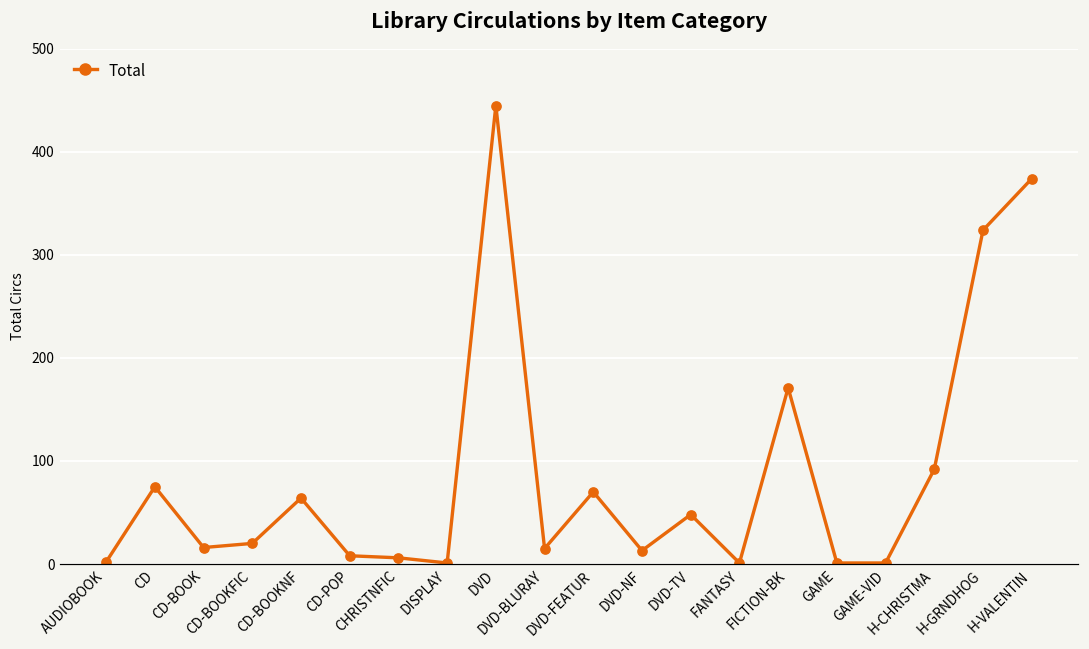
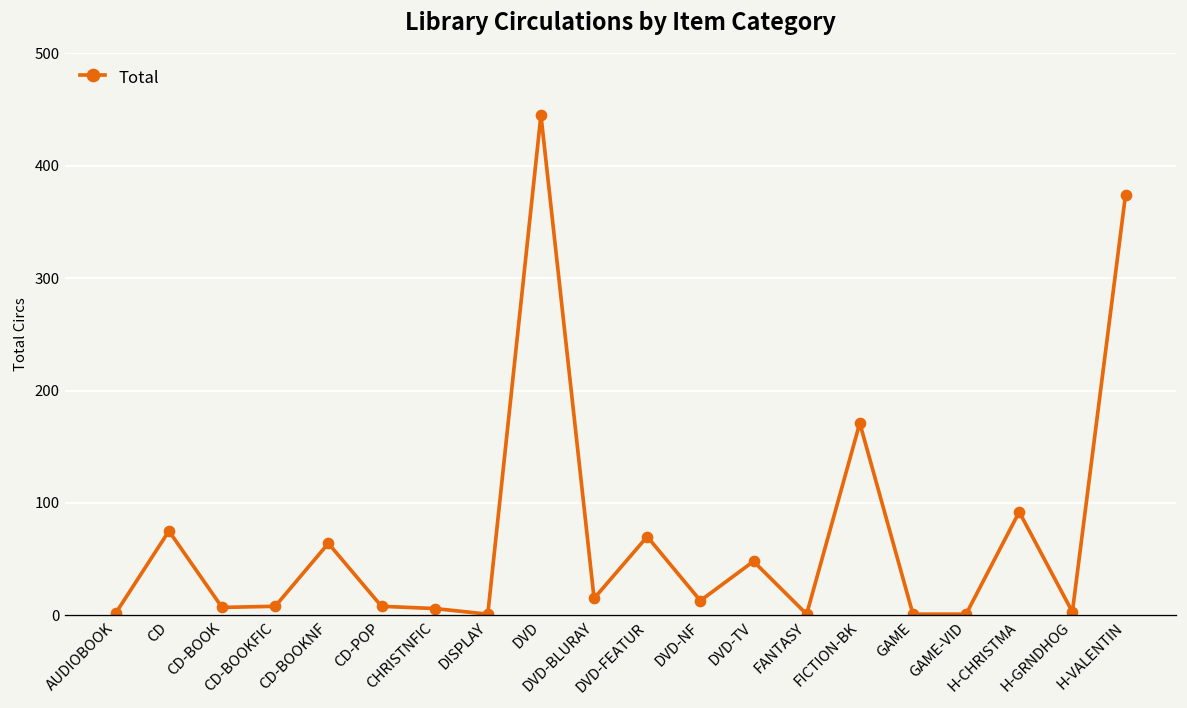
  {
    "AUDIOBOOK": 0,
    "CD": 80,
-   "CD-BOOK": 20,
-   "CD-BOOKFIC": 20,
+   "CD-BOOK": 10,
+   "CD-BOOKFIC": 10,
    "CD-BOOKNF": 60,
    "CD-POP": 10,
    "CHRISTNFIC": 10,
    "DISPLAY": 0,
    "DVD": 450,
    "DVD-BLURAY": 20,
    "DVD-FEATUR": 70,
    "DVD-NF": 10,
    "DVD-TV": 50,
    "FANTASY": 0,
    "FICTION-BK": 170,
    "GAME": 0,
    "GAME-VID": 0,
    "H-CHRISTMA": 90,
-   "H-GRNDHOG": 320,
+   "H-GRNDHOG": 0,
    "H-VALENTIN": 370
  }
